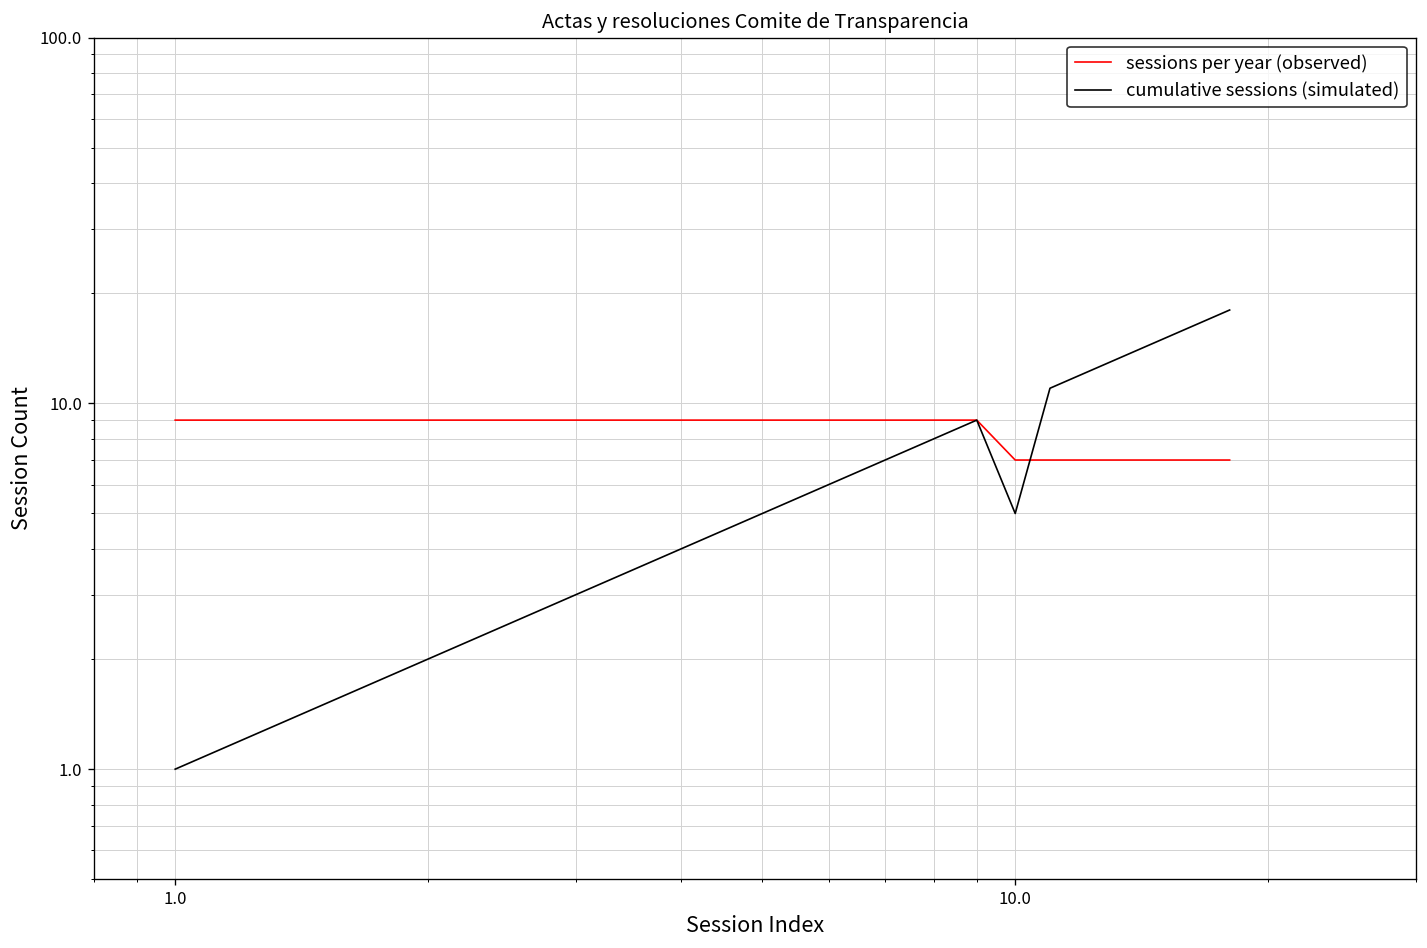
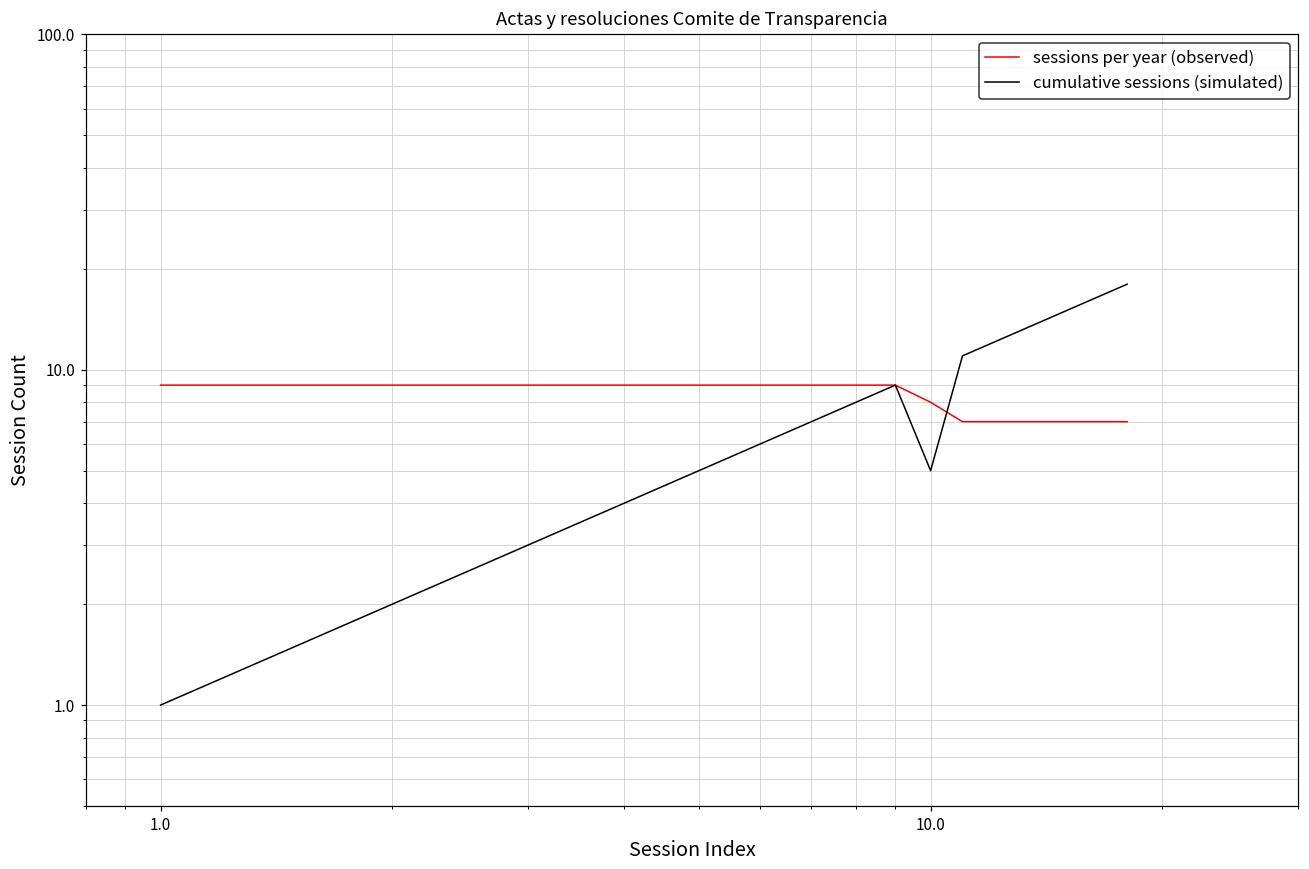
  {
    "sessions per year (observed)": {
      "1.0": 9,
-     "10.0": 7
+     "10.0": 8
    },
    "cumulative sessions (simulated)": {
      "1.0": 1,
      "10.0": 5
    }
  }
